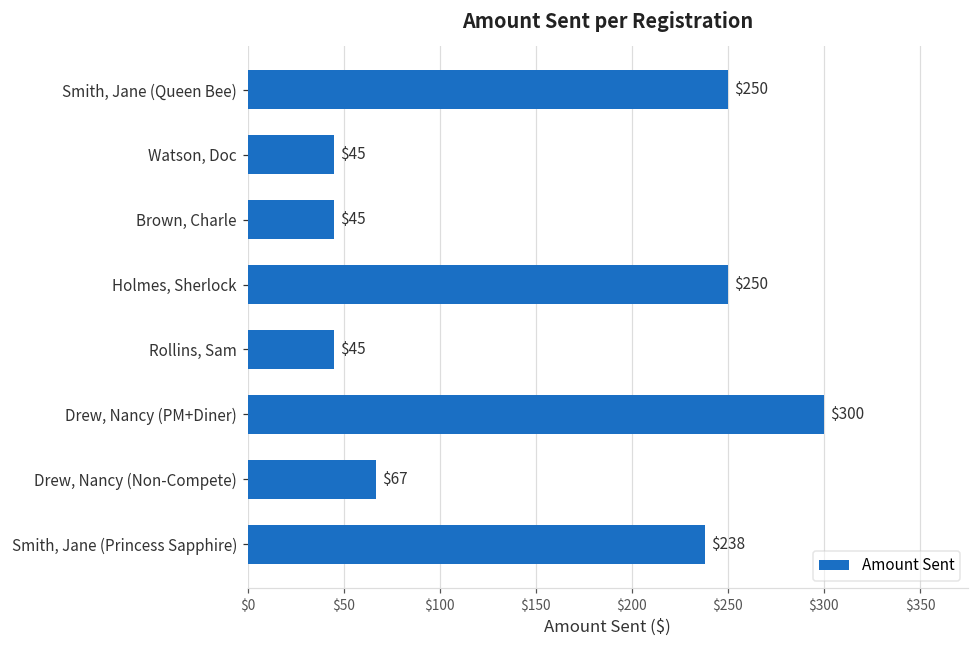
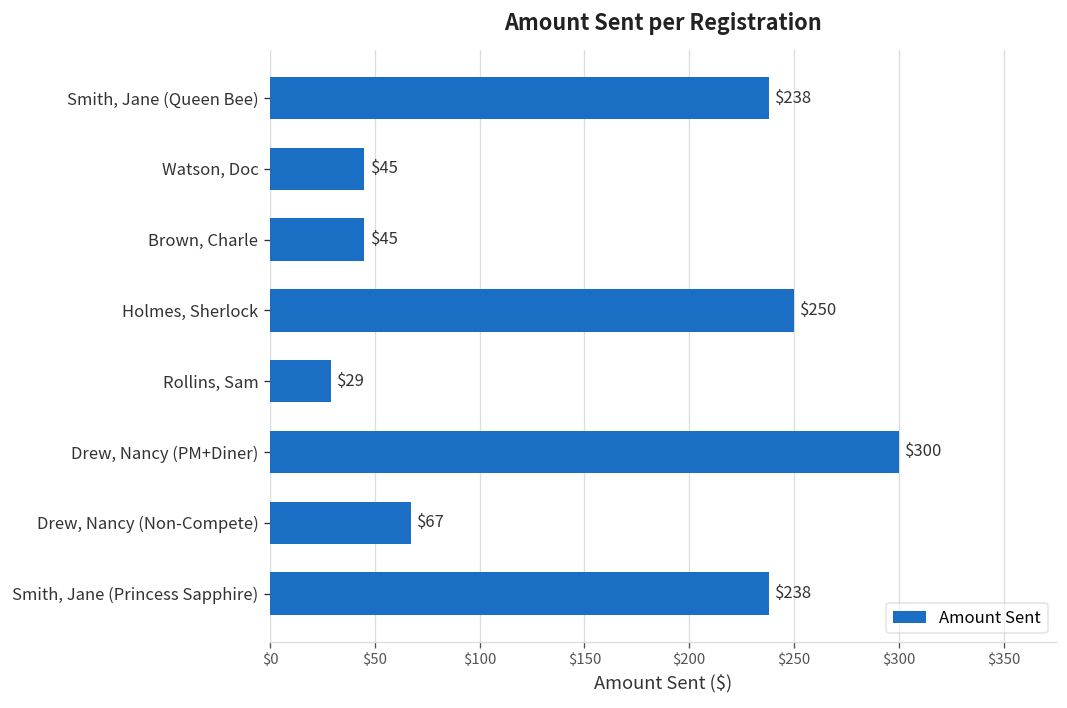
  {
-   "Smith, Jane (Queen Bee)": "$250",
+   "Smith, Jane (Queen Bee)": "$238",
    "Watson, Doc": "$45",
    "Brown, Charle": "$45",
    "Holmes, Sherlock": "$250",
-   "Rollins, Sam": "$45",
+   "Rollins, Sam": "$29",
    "Drew, Nancy (PM+Diner)": "$300",
    "Drew, Nancy (Non-Compete)": "$67",
    "Smith, Jane (Princess Sapphire)": "$238"
  }
